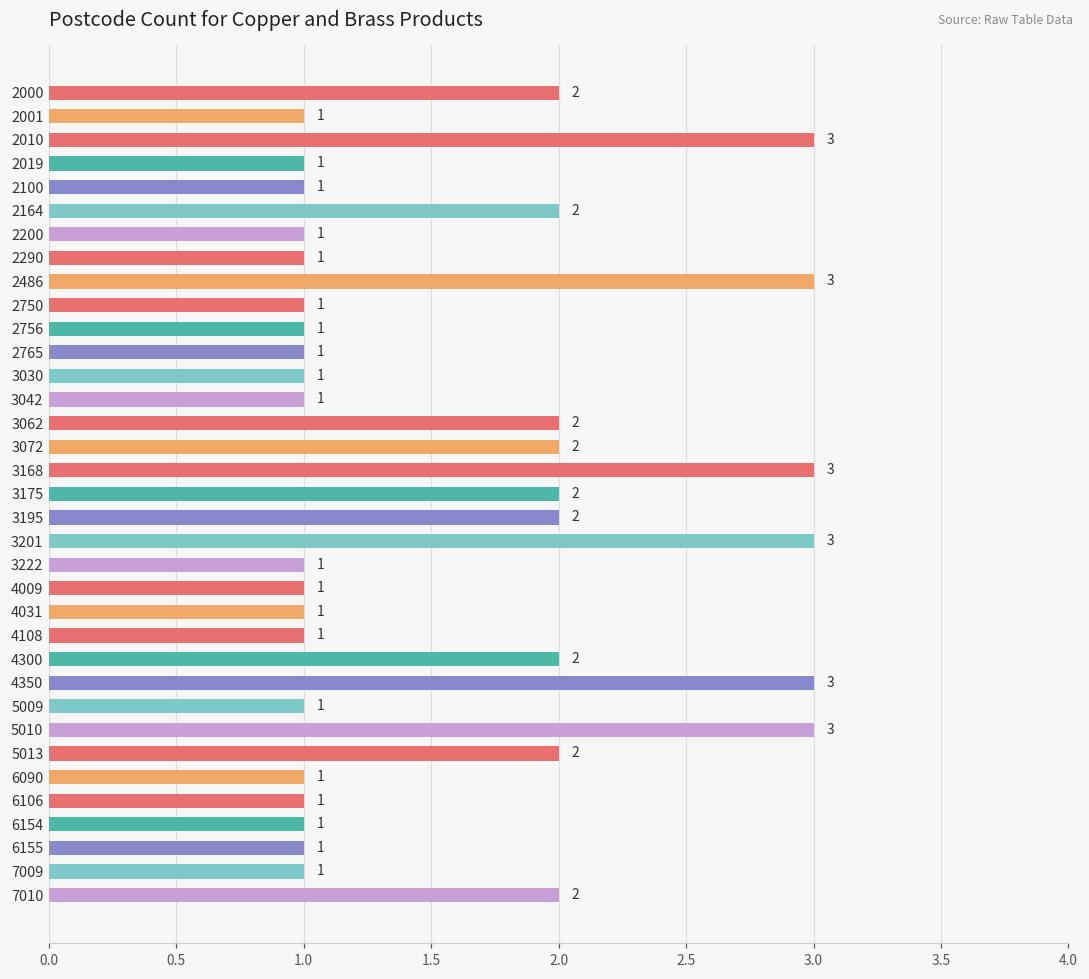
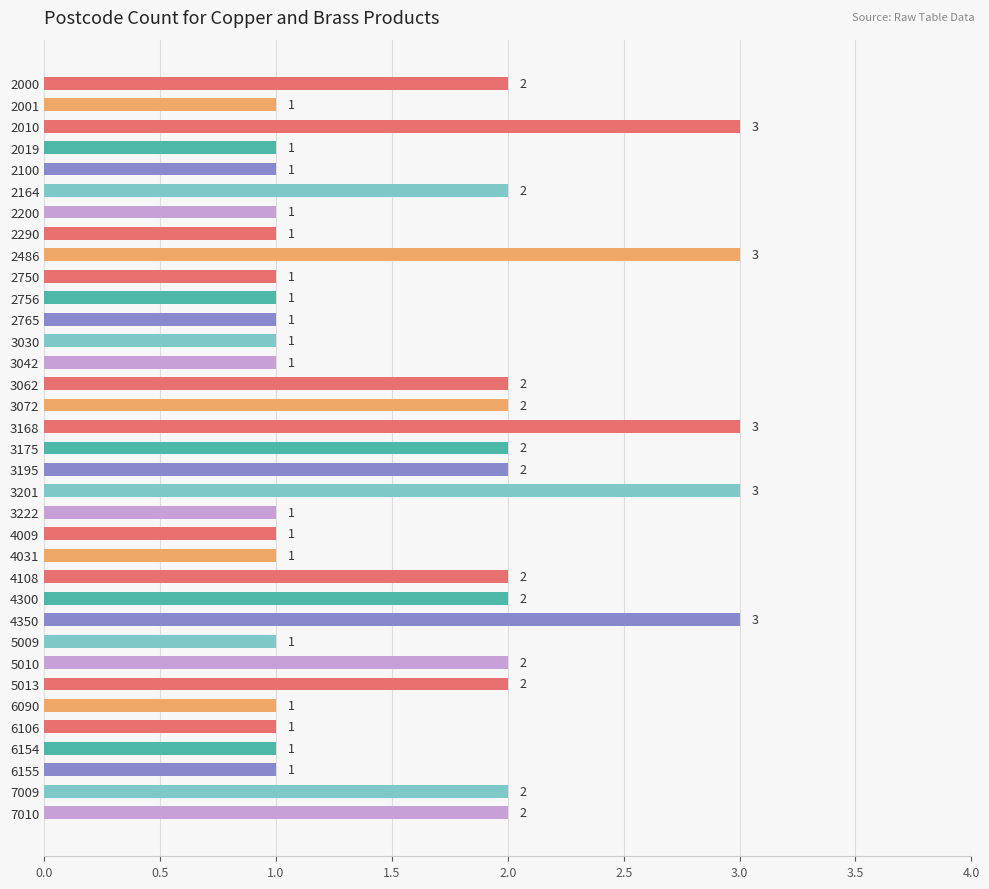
  {
    "2000": 2,
    "2001": 1,
    "2010": 3,
    "2019": 1,
    "2100": 1,
    "2164": 2,
    "2200": 1,
    "2290": 1,
    "2486": 3,
    "2750": 1,
    "2756": 1,
    "2765": 1,
    "3030": 1,
    "3042": 1,
    "3062": 2,
    "3072": 2,
    "3168": 3,
    "3175": 2,
    "3195": 2,
    "3201": 3,
    "3222": 1,
    "4009": 1,
    "4031": 1,
-   "4108": 1,
+   "4108": 2,
    "4300": 2,
    "4350": 3,
    "5009": 1,
-   "5010": 3,
+   "5010": 2,
    "5013": 2,
    "6090": 1,
    "6106": 1,
    "6154": 1,
    "6155": 1,
-   "7009": 1,
+   "7009": 2,
    "7010": 2
  }
